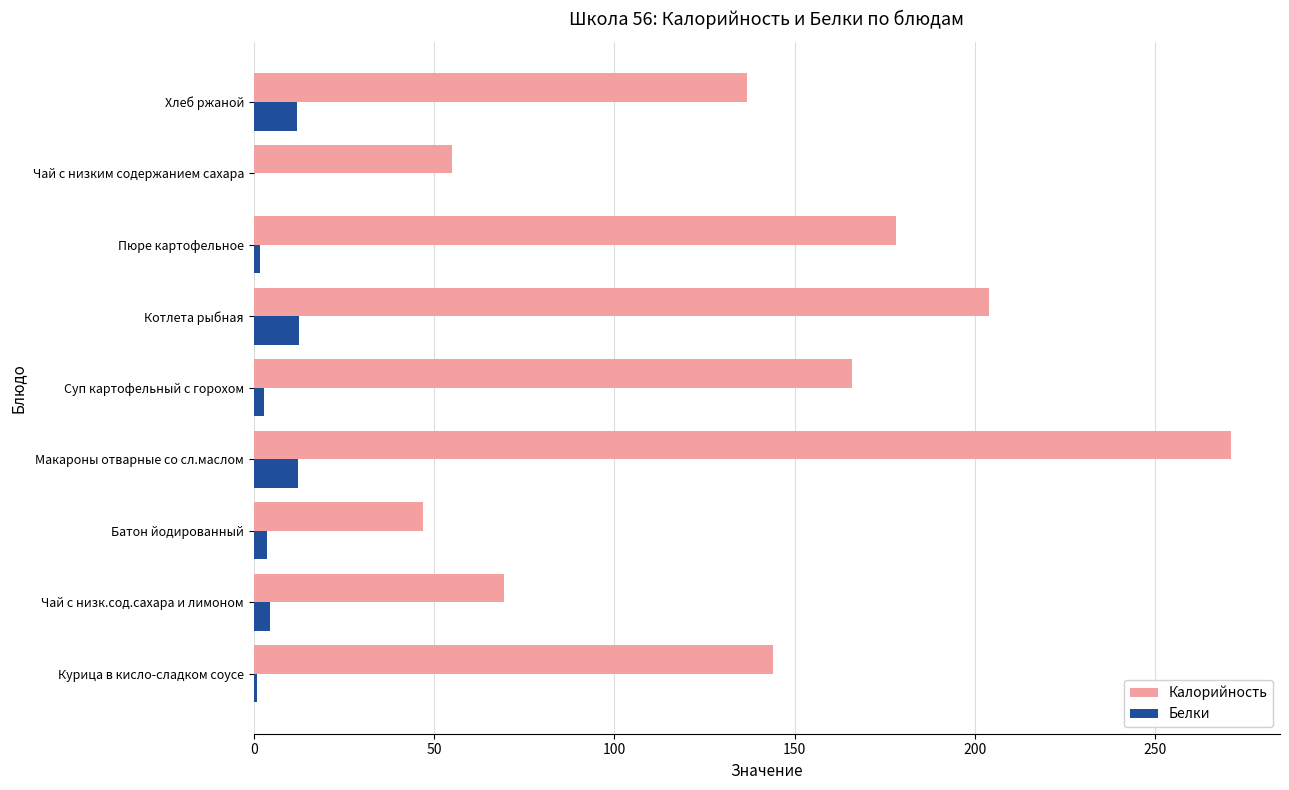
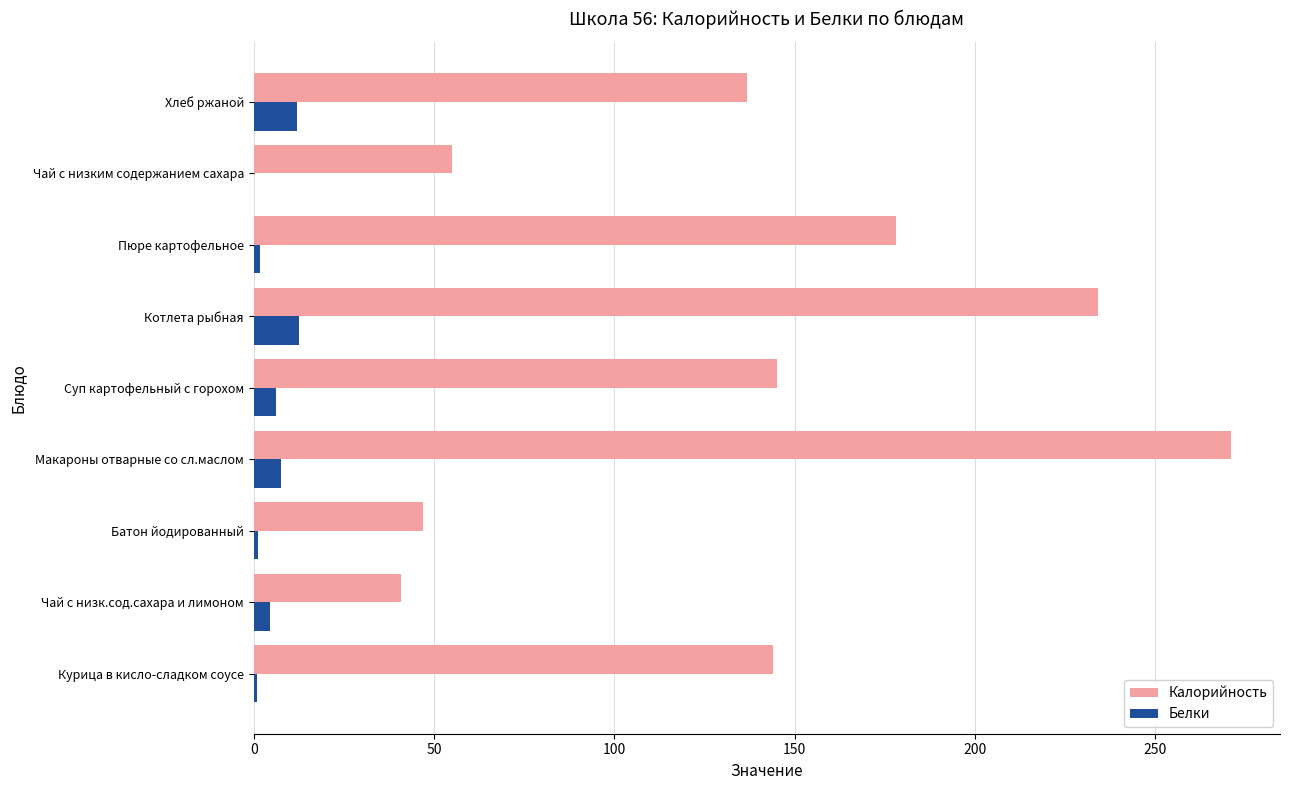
  {
    "Калорийность": {
      "Хлеб ржаной": 137,
      "Чай с низким содержанием сахара": 55,
      "Пюре картофельное": 178,
-     "Котлета рыбная": 204,
-     "Суп картофельный с горохом": 166,
+     "Котлета рыбная": 234,
+     "Суп картофельный с горохом": 145,
      "Макароны отварные со сл.маслом": 271,
      "Батон йодированный": 47,
-     "Чай с низк.сод.сахара и лимоном": 69,
+     "Чай с низк.сод.сахара и лимоном": 41,
      "Курица в кисло-сладком соусе": 144
    },
    "Белки": {
      "Хлеб ржаной": 12,
      "Чай с низким содержанием сахара": 0,
      "Пюре картофельное": 2,
      "Котлета рыбная": 13,
-     "Суп картофельный с горохом": 3,
-     "Макароны отварные со сл.маслом": 12,
-     "Батон йодированный": 4,
+     "Суп картофельный с горохом": 6,
+     "Макароны отварные со сл.маслом": 8,
+     "Батон йодированный": 1,
      "Чай с низк.сод.сахара и лимоном": 5,
      "Курица в кисло-сладком соусе": 1
    }
  }
